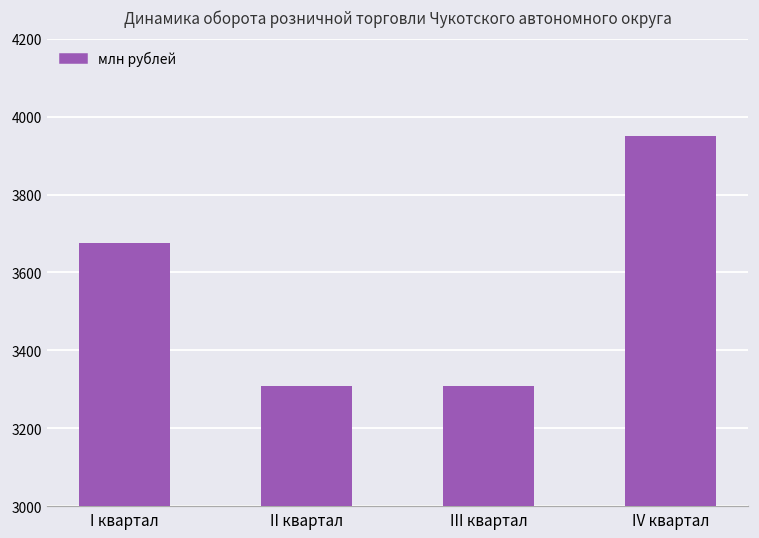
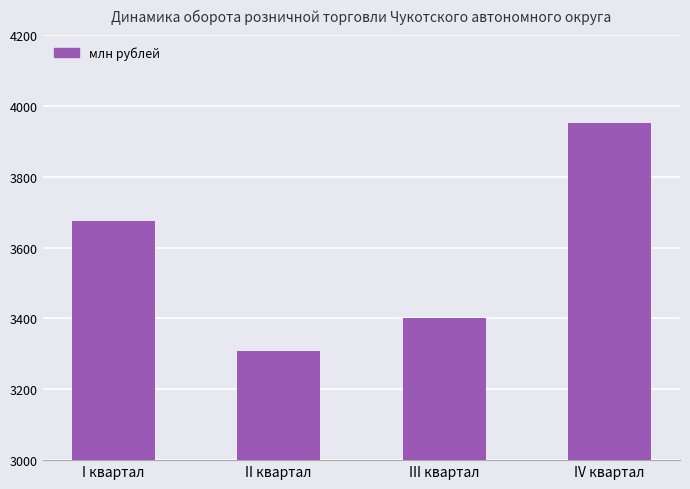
  {
    "I квартал": 3680,
    "II квартал": 3310,
-   "III квартал": 3310,
+   "III квартал": 3400,
    "IV квартал": 3950
  }
